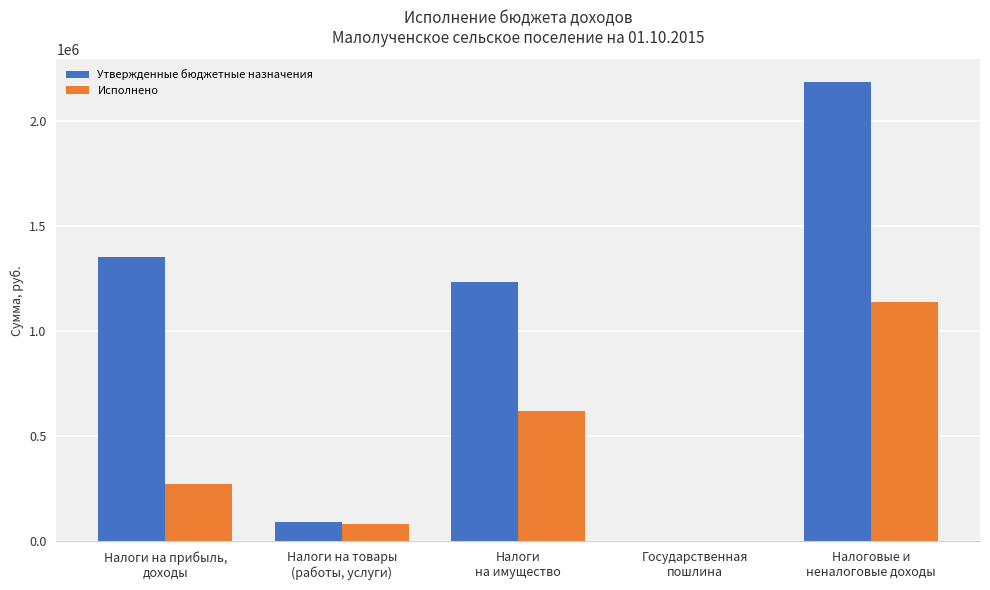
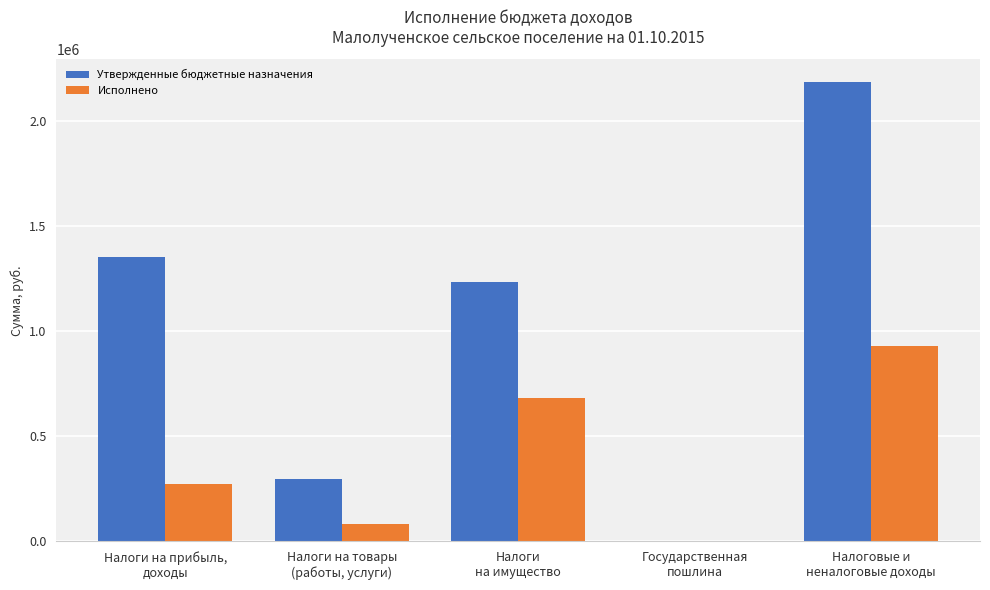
  {
    "Утвержденные бюджетные назначения": {
      "Налоги на прибыль, доходы": 1350000,
-     "Налоги на товары (работы, услуги)": 90000,
+     "Налоги на товары (работы, услуги)": 300000,
      "Налоги на имущество": 1230000,
      "Налоговые и неналоговые доходы": 2190000
    },
    "Исполнено": {
      "Налоги на прибыль, доходы": 270000,
      "Налоги на товары (работы, услуги)": 80000,
-     "Налоги на имущество": 620000,
-     "Налоговые и неналоговые доходы": 1140000
+     "Налоги на имущество": 680000,
+     "Налоговые и неналоговые доходы": 930000
    }
  }
